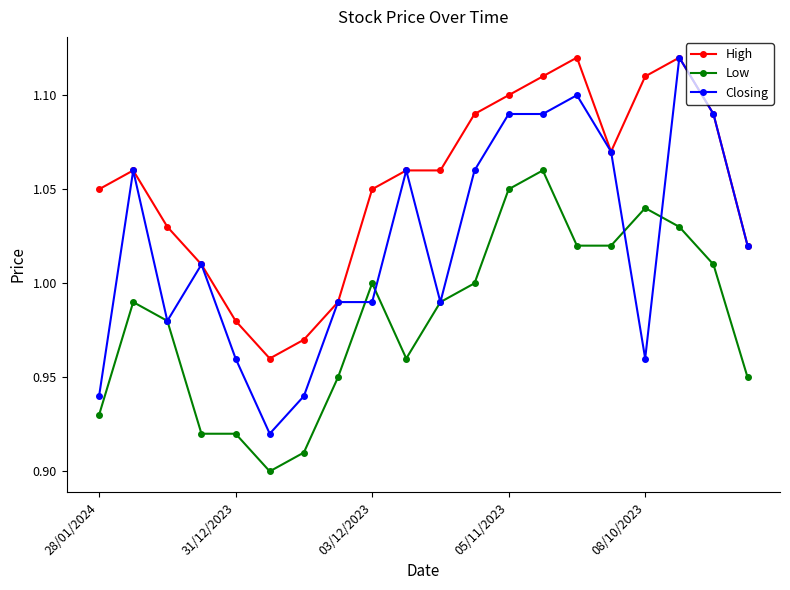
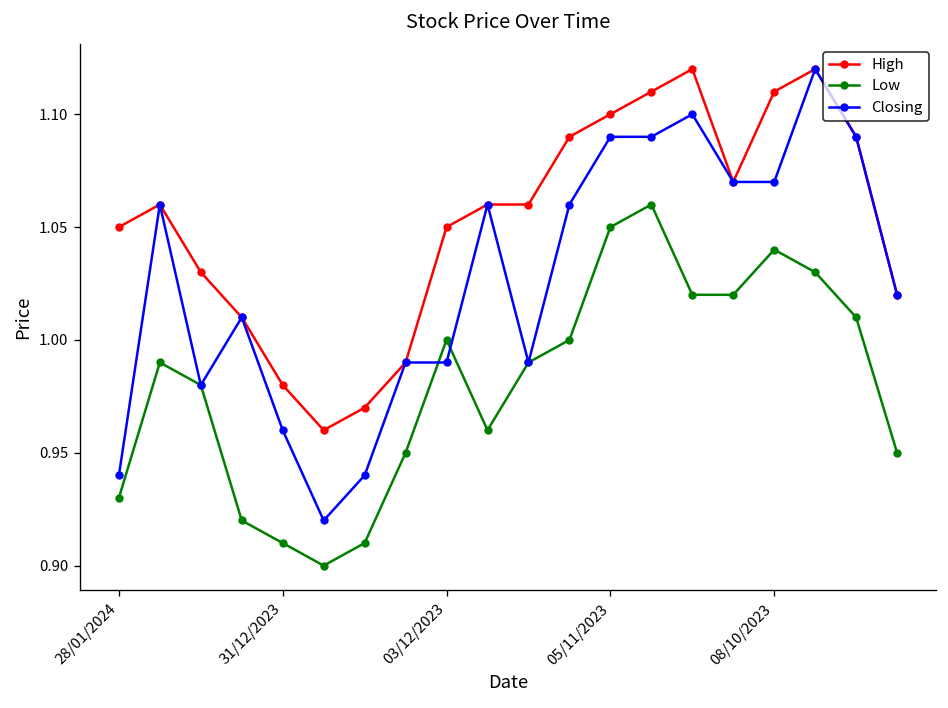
  {
    "High": {
      "28/01/2024": 1.05,
      "31/12/2023": 0.98,
      "03/12/2023": 1.05,
      "05/11/2023": 1.10,
      "08/10/2023": 1.11
    },
    "Low": {
      "28/01/2024": 0.93,
-     "31/12/2023": 0.92,
+     "31/12/2023": 0.91,
      "03/12/2023": 1.00,
      "05/11/2023": 1.05,
      "08/10/2023": 1.04
    },
    "Closing": {
      "28/01/2024": 0.94,
      "31/12/2023": 0.96,
      "03/12/2023": 0.99,
      "05/11/2023": 1.09,
-     "08/10/2023": 0.96
+     "08/10/2023": 1.07
    }
  }
